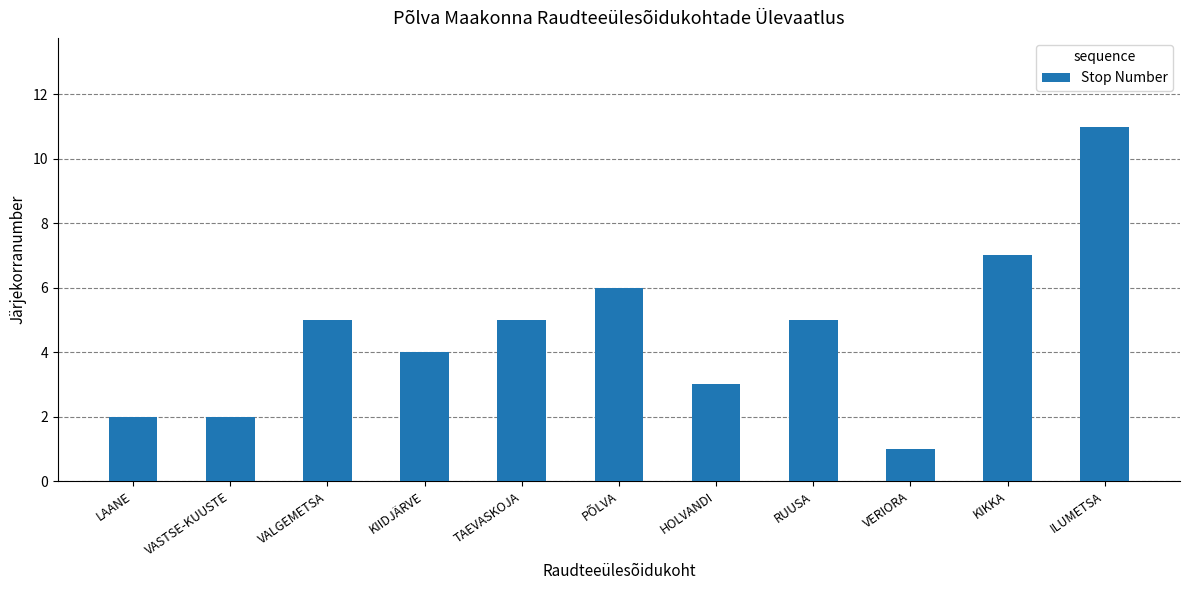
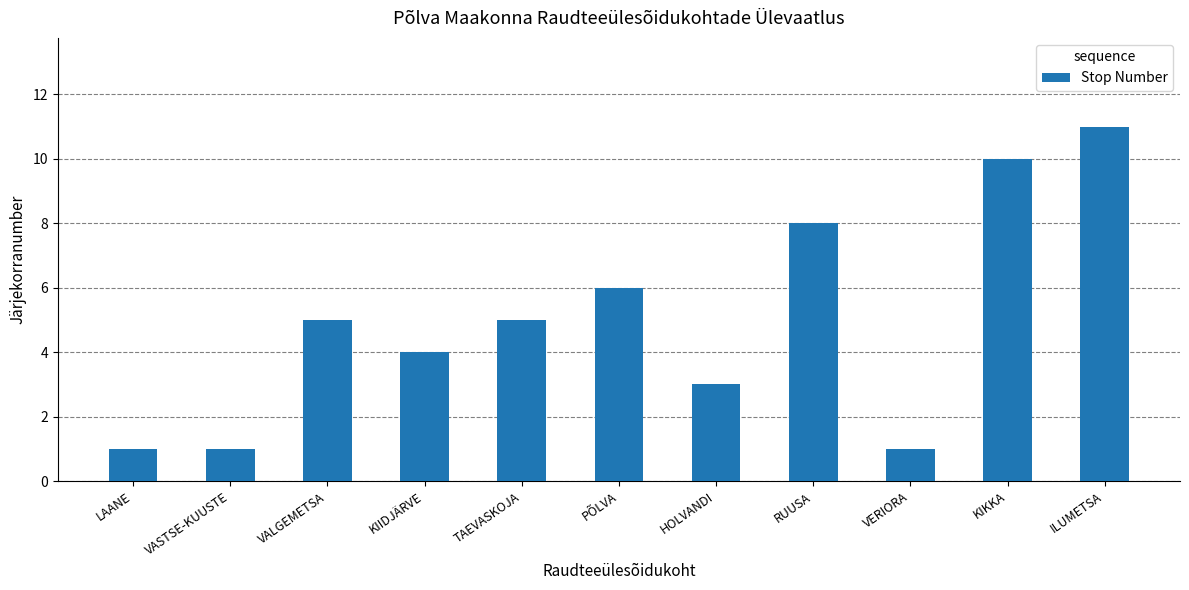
  {
-   "LAANE": 2,
-   "VASTSE-KUUSTE": 2,
+   "LAANE": 1,
+   "VASTSE-KUUSTE": 1,
    "VALGEMETSA": 5,
    "KIIDJÄRVE": 4,
    "TAEVASKOJA": 5,
    "PÕLVA": 6,
    "HOLVANDI": 3,
-   "RUUSA": 5,
+   "RUUSA": 8,
    "VERIORA": 1,
-   "KIKKA": 7,
+   "KIKKA": 10,
    "ILUMETSA": 11
  }
